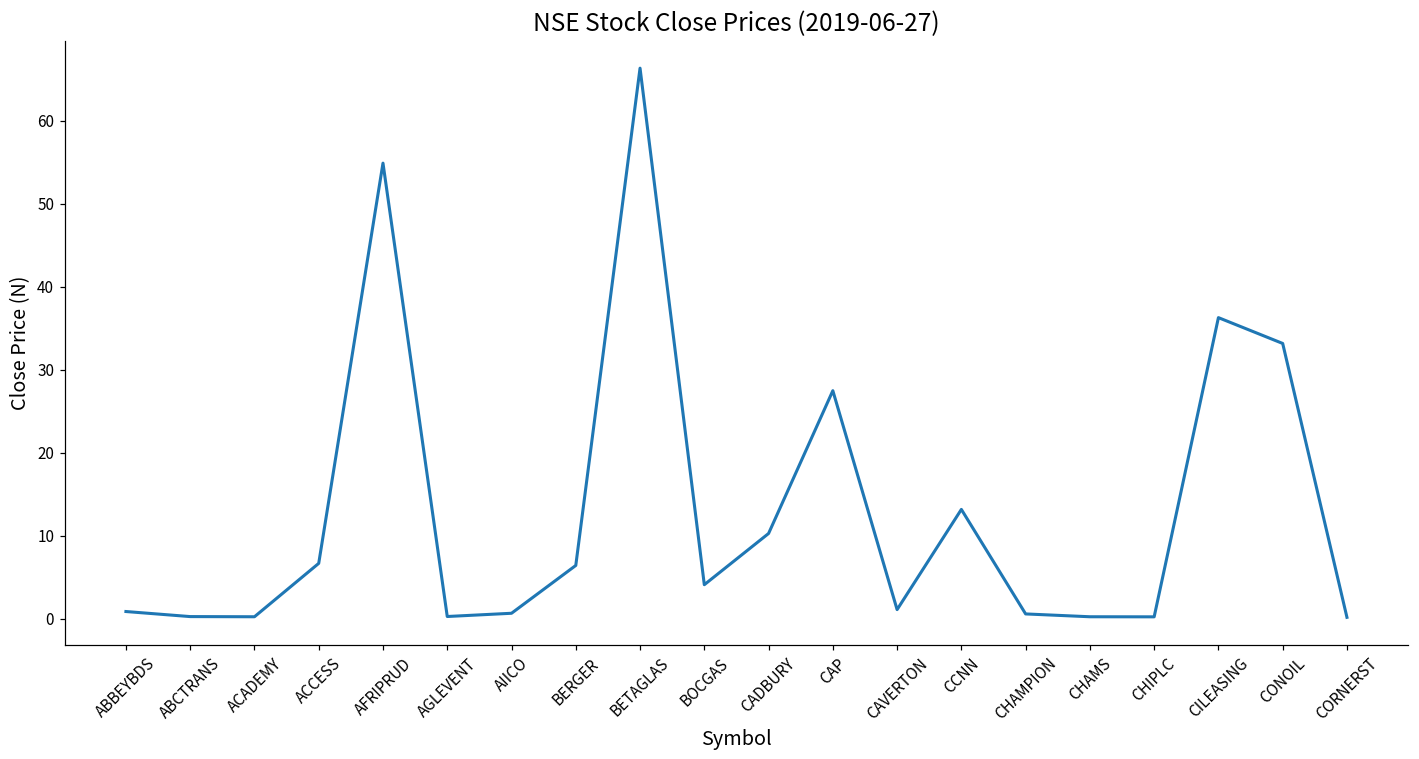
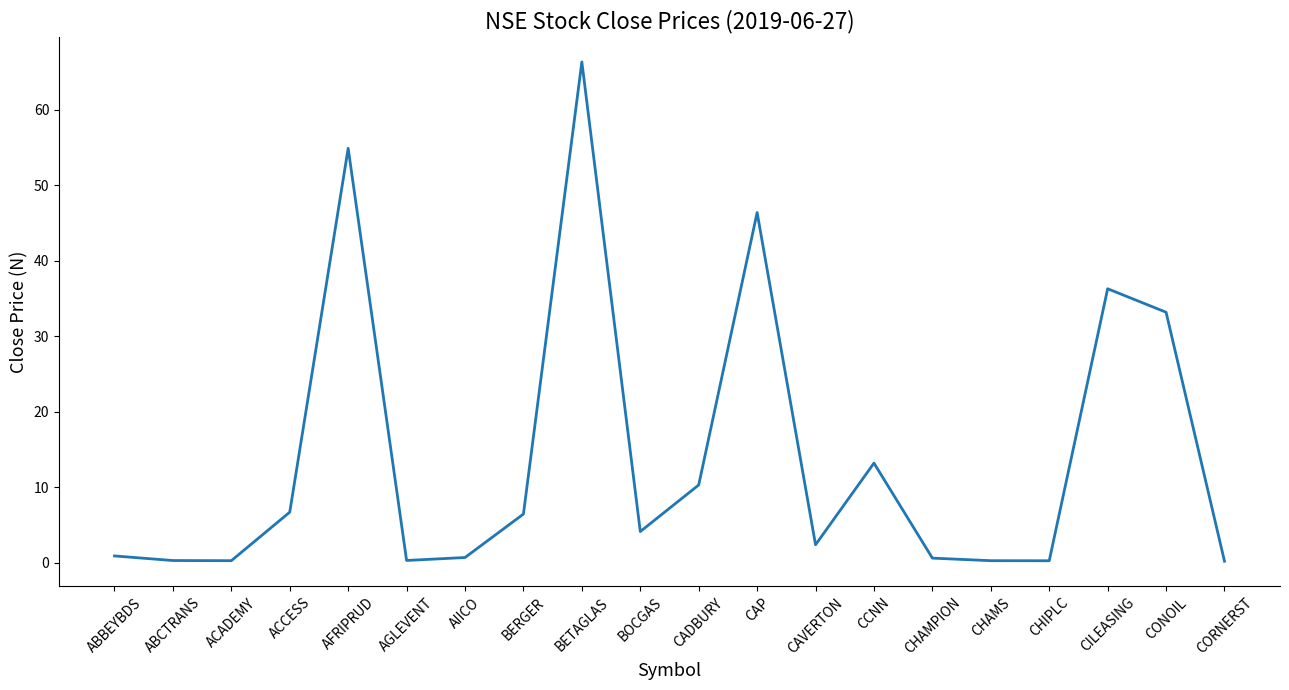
  {
    "ABBEYBDS": 1,
    "ABCTRANS": 0,
    "ACADEMY": 0,
    "ACCESS": 7,
    "AFRIPRUD": 55,
    "AGLEVENT": 0,
    "AIICO": 1,
    "BERGER": 6,
    "BETAGLAS": 66,
    "BOCGAS": 4,
    "CADBURY": 10,
-   "CAP": 28,
-   "CAVERTON": 1,
+   "CAP": 46,
+   "CAVERTON": 2,
    "CCNN": 13,
    "CHAMPION": 1,
    "CHAMS": 0,
    "CHIPLC": 0,
    "CILEASING": 36,
    "CONOIL": 33,
    "CORNERST": 0
  }
